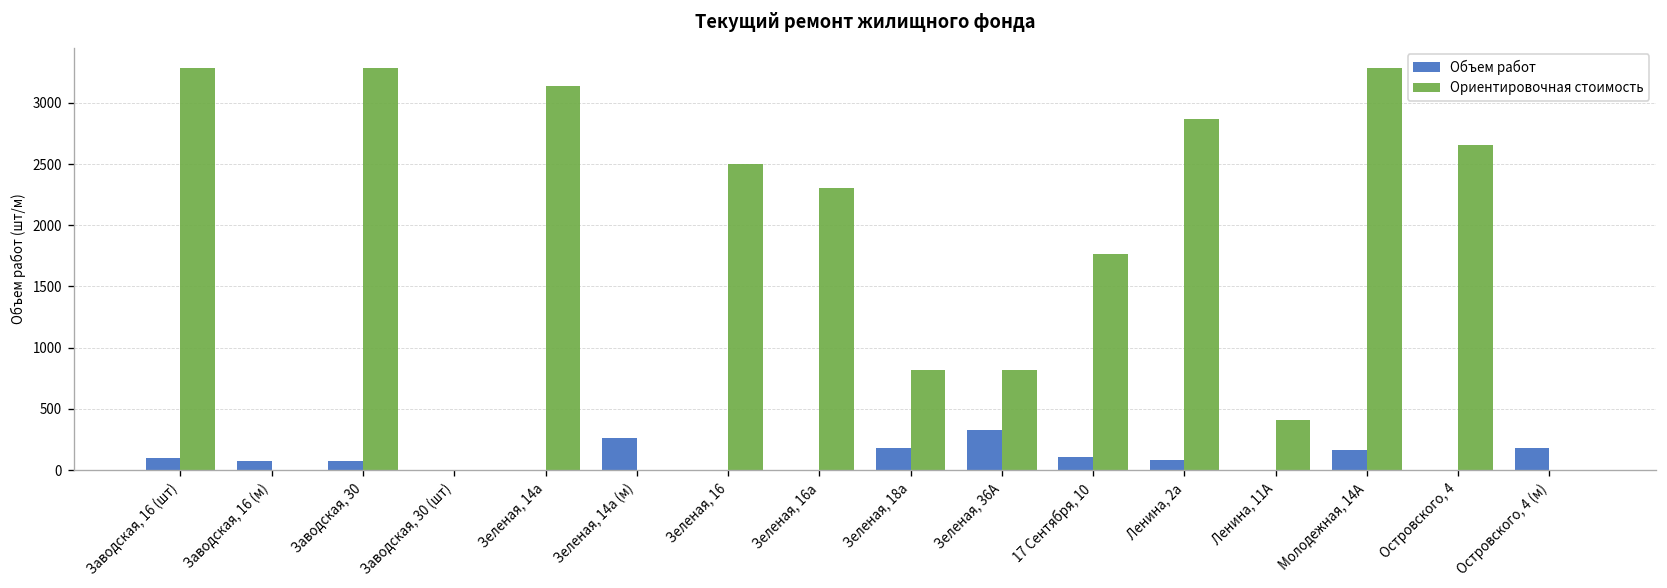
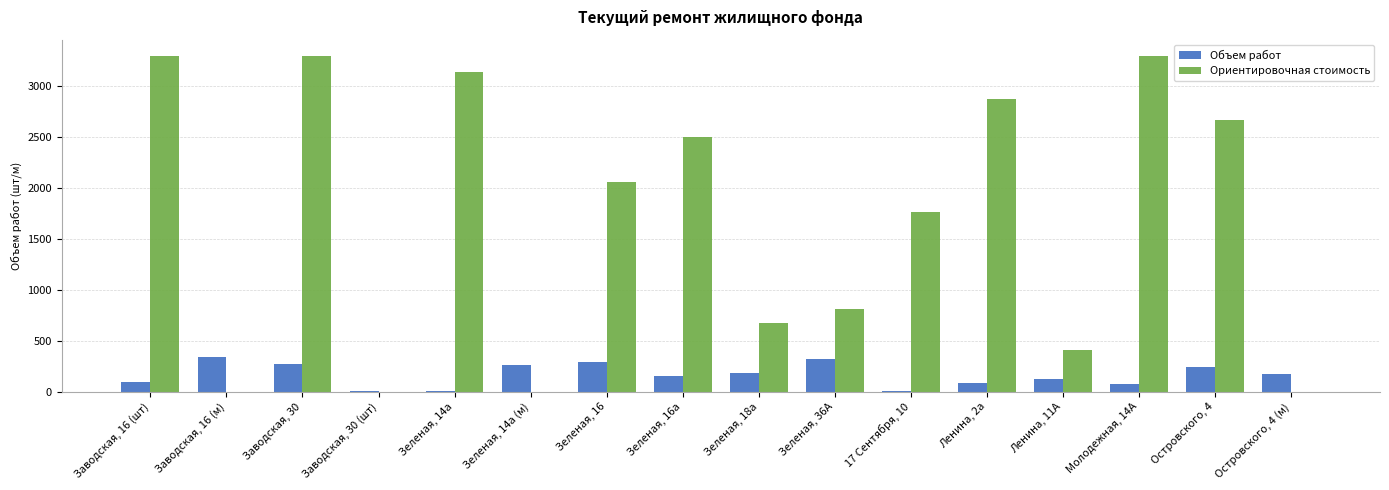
  {
    "Объем работ": {
      "Заводская, 16 (шт)": 100,
-     "Заводская, 16 (м)": 80,
-     "Заводская, 30": 80,
+     "Заводская, 16 (м)": 340,
+     "Заводская, 30": 270,
      "Зеленая, 14а (м)": 260,
-     "Зеленая, 16": 0,
-     "Зеленая, 16а": 0,
+     "Зеленая, 16": 290,
+     "Зеленая, 16а": 160,
      "Зеленая, 18а": 180,
      "Зеленая, 36А": 320,
-     "17 Сентября, 10": 110,
+     "17 Сентября, 10": 0,
      "Ленина, 2а": 80,
-     "Ленина, 11А": 0,
-     "Молодежная, 14А": 160,
-     "Островского, 4": 0,
+     "Ленина, 11А": 120,
+     "Молодежная, 14А": 80,
+     "Островского, 4": 240,
      "Островского, 4 (м)": 180
    },
    "Ориентировочная стоимость": {
      "Заводская, 16 (шт)": 3290,
      "Заводская, 16 (м)": 0,
      "Заводская, 30": 3290,
      "Заводская, 30 (шт)": 0,
      "Зеленая, 14а": 3140,
      "Зеленая, 14а (м)": 0,
-     "Зеленая, 16": 2500,
-     "Зеленая, 16а": 2300,
-     "Зеленая, 18а": 820,
+     "Зеленая, 16": 2060,
+     "Зеленая, 16а": 2500,
+     "Зеленая, 18а": 670,
      "Зеленая, 36А": 820,
      "17 Сентября, 10": 1760,
      "Ленина, 2а": 2870,
      "Ленина, 11А": 410,
      "Молодежная, 14А": 3290,
      "Островского, 4": 2660,
      "Островского, 4 (м)": 0
    }
  }
